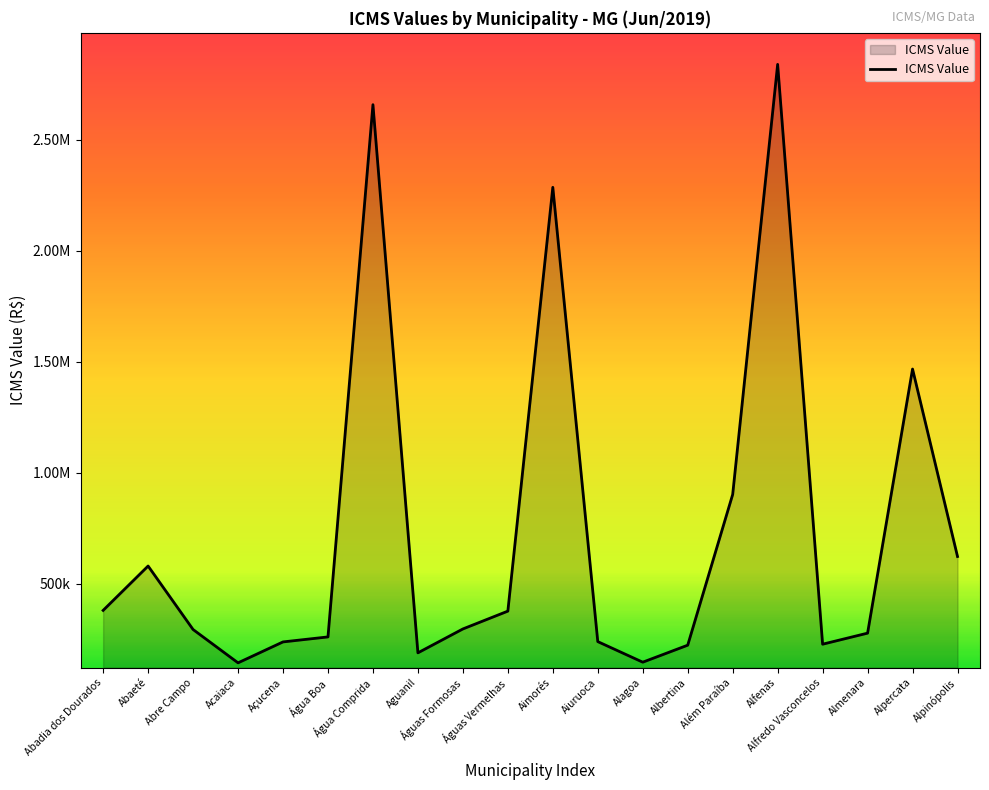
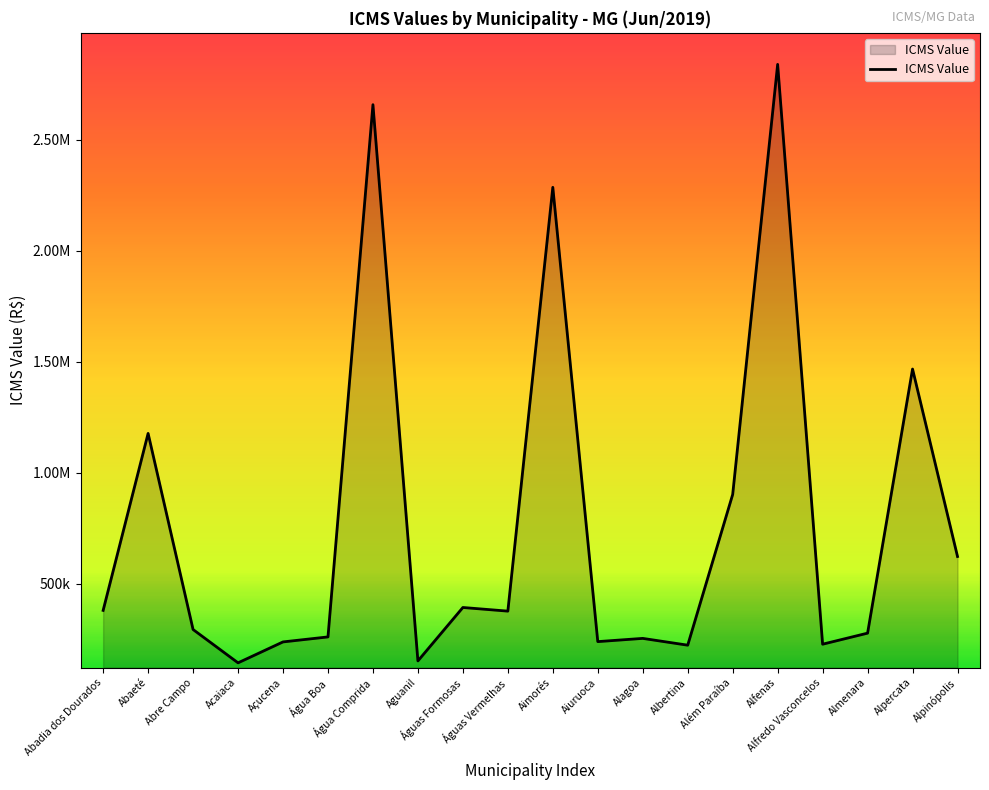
  {
    "Abadia dos Dourados": 380000,
-   "Abaeté": 580000,
+   "Abaeté": 1180000,
    "Abre Campo": 290000,
    "Acaiaca": 140000,
    "Açucena": 240000,
    "Água Boa": 260000,
    "Água Comprida": 2660000,
-   "Aguanil": 190000,
-   "Águas Formosas": 300000,
+   "Aguanil": 150000,
+   "Águas Formosas": 390000,
    "Águas Vermelhas": 380000,
    "Aimorés": 2290000,
    "Aiuruoca": 240000,
-   "Alagoa": 150000,
+   "Alagoa": 250000,
    "Albertina": 220000,
    "Além Paraíba": 900000,
    "Alfenas": 2840000,
    "Alfredo Vasconcelos": 230000,
    "Almenara": 280000,
    "Alpercata": 1470000,
    "Alpinópolis": 620000
  }
